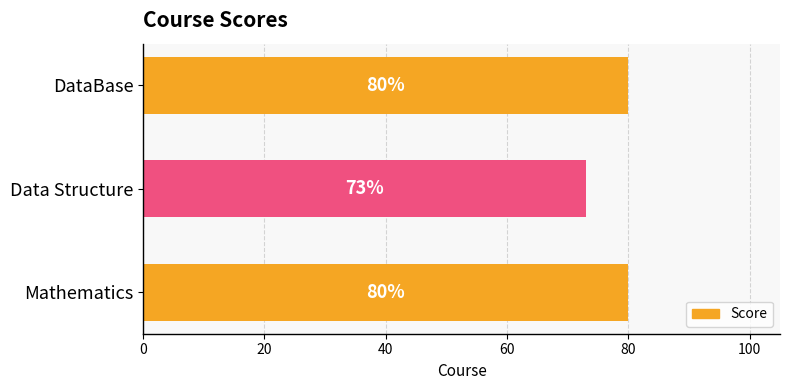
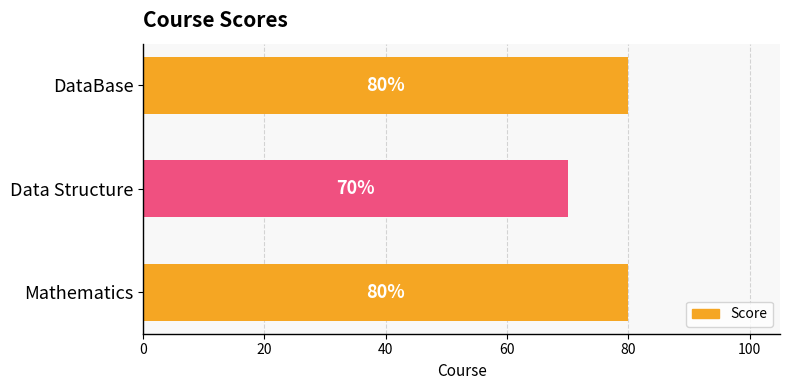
  {
    "DataBase": "80%",
-   "Data Structure": "73%",
+   "Data Structure": "70%",
    "Mathematics": "80%"
  }
